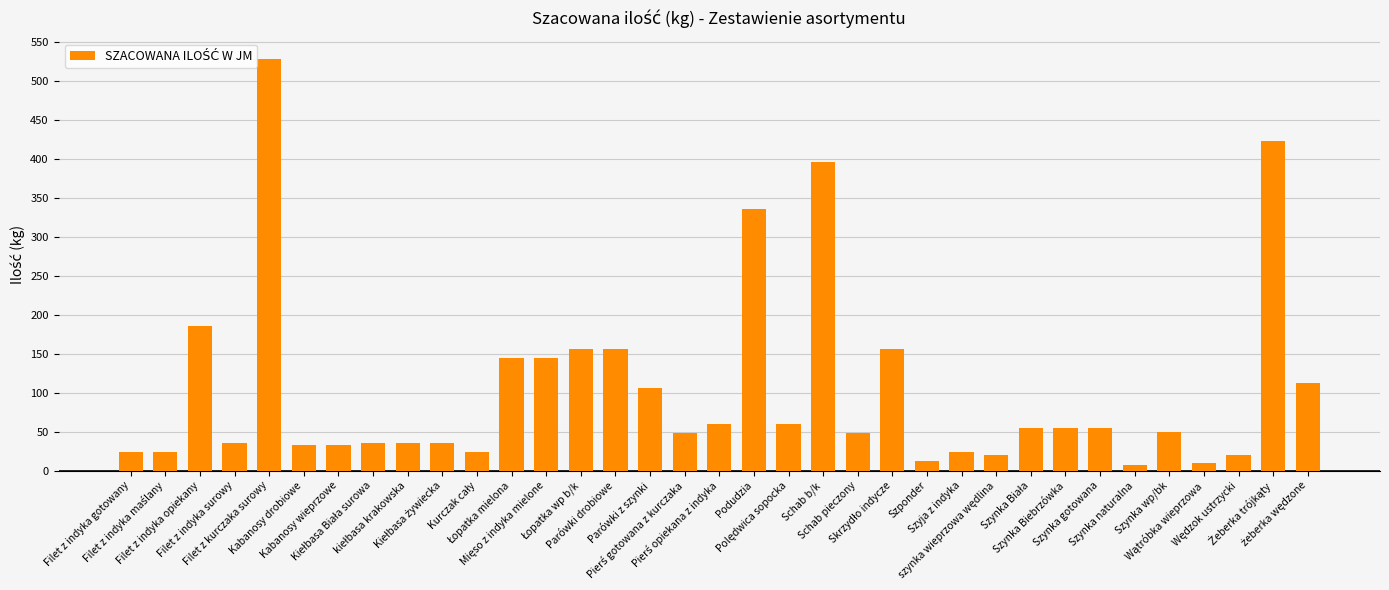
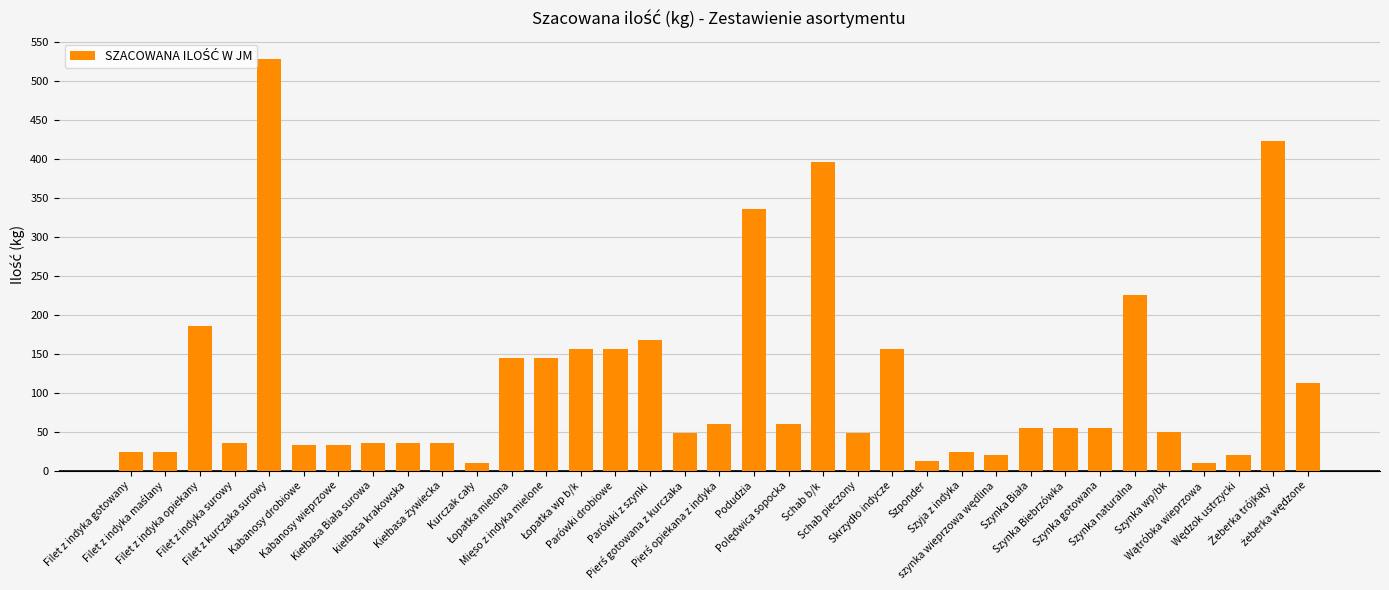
  {
    "Filet z indyka gotowany": 20,
    "Filet z indyka maślany": 20,
    "Filet z indyka opiekany": 190,
    "Filet z indyka surowy": 40,
    "Filet z kurczaka surowy": 530,
    "Kabanosy drobiowe": 30,
    "Kabanosy wieprzowe": 30,
    "Kiełbasa Biała surowa": 40,
    "kiełbasa krakowska": 40,
    "Kiełbasa żywiecka": 40,
-   "Kurczak cały": 20,
+   "Kurczak cały": 10,
    "Łopatka mielona": 140,
    "Mięso z indyka mielone": 140,
    "Łopatka wp b/k": 160,
    "Parówki drobiowe": 160,
-   "Parówki z szynki": 110,
+   "Parówki z szynki": 170,
    "Pierś gotowana z kurczaka": 50,
    "Pierś opiekana z indyka": 60,
    "Podudzia": 340,
    "Polędwica sopocka": 60,
    "Schab b/k": 400,
    "Schab pieczony": 50,
    "Skrzydło indycze": 160,
    "Szponder": 10,
    "Szyja z indyka": 20,
    "szynka wieprzowa wędlina": 20,
    "Szynka Biała": 60,
    "Szynka Biebrzówka": 60,
    "Szynka gotowana": 60,
-   "Szynka naturalna": 10,
+   "Szynka naturalna": 230,
    "Szynka wp/bk": 50,
    "Wątróbka wieprzowa": 10,
    "Wędzok ustrzycki": 20,
    "Żeberka trójkąty": 420,
    "żeberka wędzone": 110
  }
